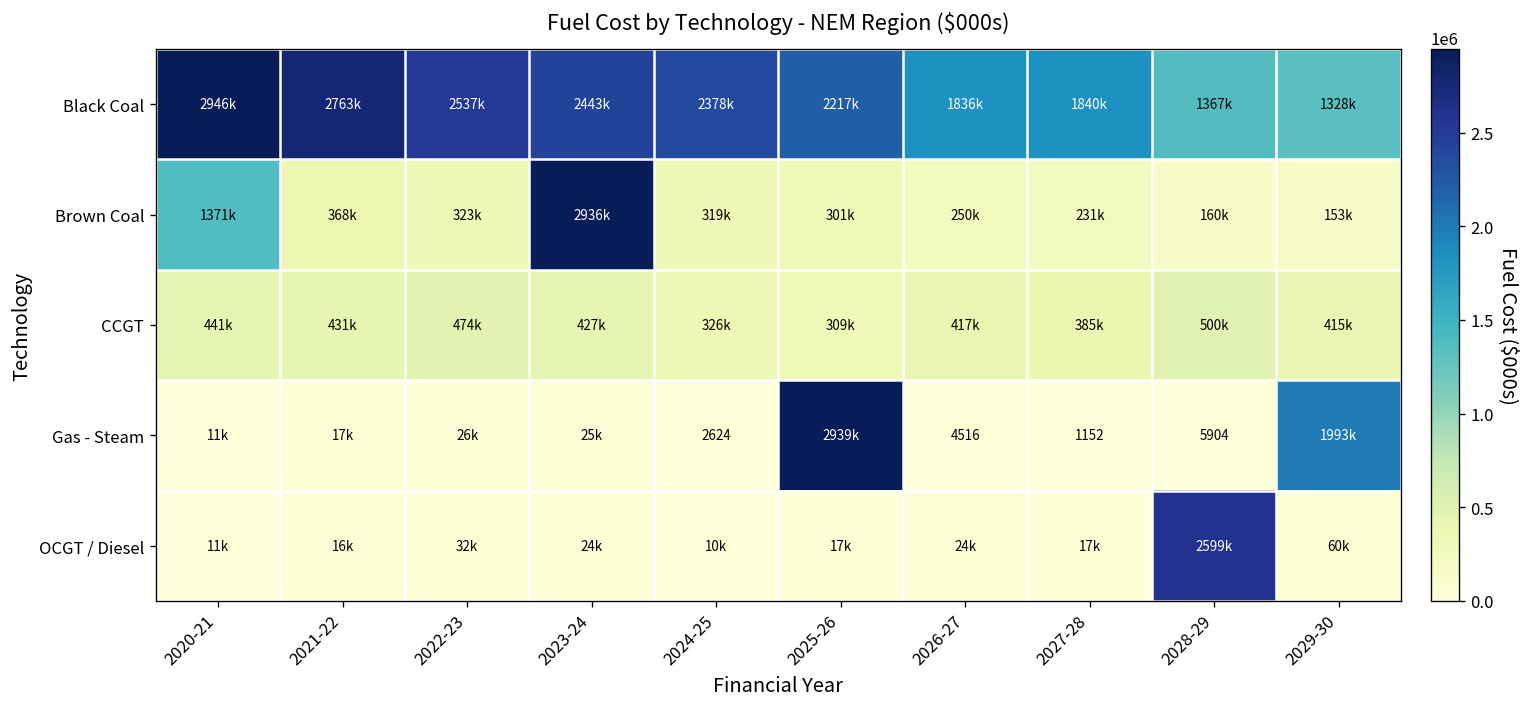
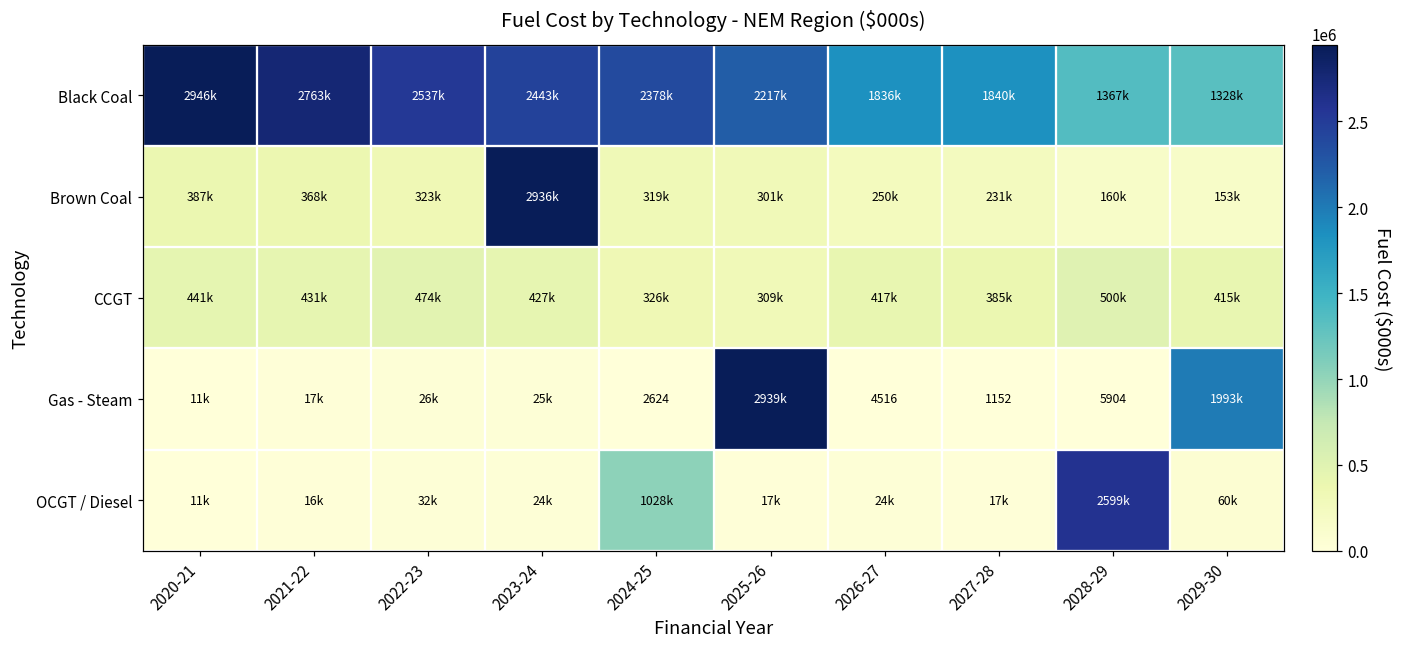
  {
    "Black Coal": {
      "2020-21": "2946k",
      "2021-22": "2763k",
      "2022-23": "2537k",
      "2023-24": "2443k",
      "2024-25": "2378k",
      "2025-26": "2217k",
      "2026-27": "1836k",
      "2027-28": "1840k",
      "2028-29": "1367k",
      "2029-30": "1328k"
    },
    "Brown Coal": {
-     "2020-21": "1371k",
+     "2020-21": "387k",
      "2021-22": "368k",
      "2022-23": "323k",
      "2023-24": "2936k",
      "2024-25": "319k",
      "2025-26": "301k",
      "2026-27": "250k",
      "2027-28": "231k",
      "2028-29": "160k",
      "2029-30": "153k"
    },
    "CCGT": {
      "2020-21": "441k",
      "2021-22": "431k",
      "2022-23": "474k",
      "2023-24": "427k",
      "2024-25": "326k",
      "2025-26": "309k",
      "2026-27": "417k",
      "2027-28": "385k",
      "2028-29": "500k",
      "2029-30": "415k"
    },
    "Gas - Steam": {
      "2020-21": "11k",
      "2021-22": "17k",
      "2022-23": "26k",
      "2023-24": "25k",
      "2024-25": "2624",
      "2025-26": "2939k",
      "2026-27": "4516",
      "2027-28": "1152",
      "2028-29": "5904",
      "2029-30": "1993k"
    },
    "OCGT / Diesel": {
      "2020-21": "11k",
      "2021-22": "16k",
      "2022-23": "32k",
      "2023-24": "24k",
-     "2024-25": "10k",
+     "2024-25": "1028k",
      "2025-26": "17k",
      "2026-27": "24k",
      "2027-28": "17k",
      "2028-29": "2599k",
      "2029-30": "60k"
    }
  }
